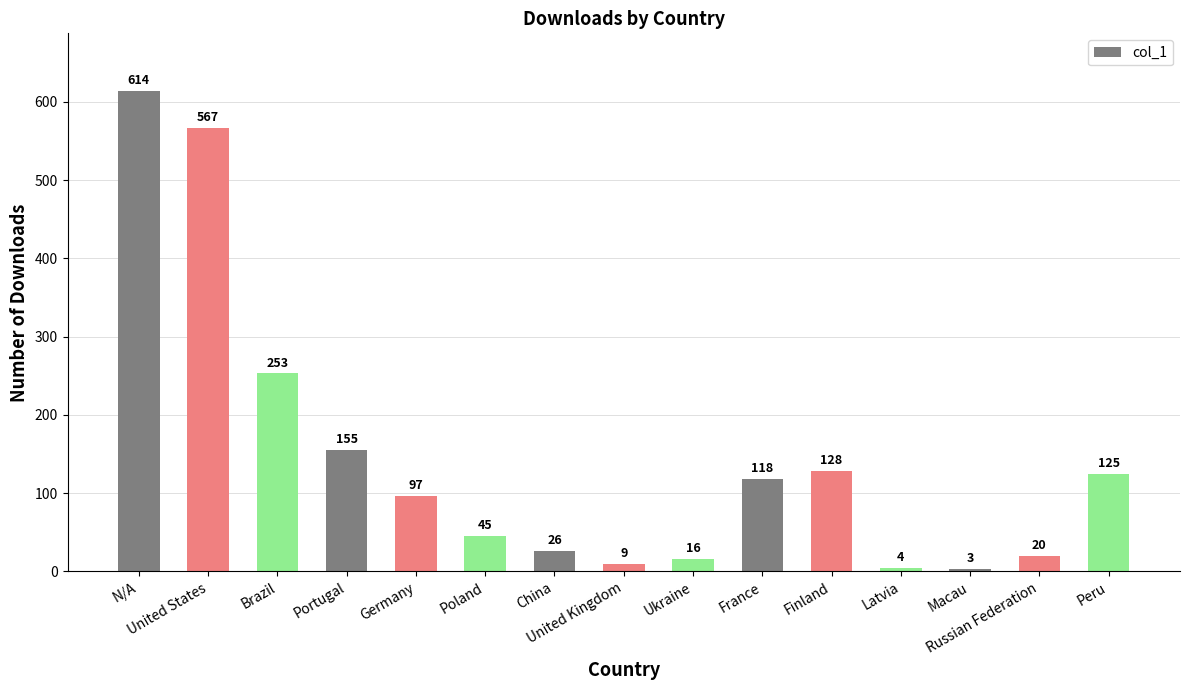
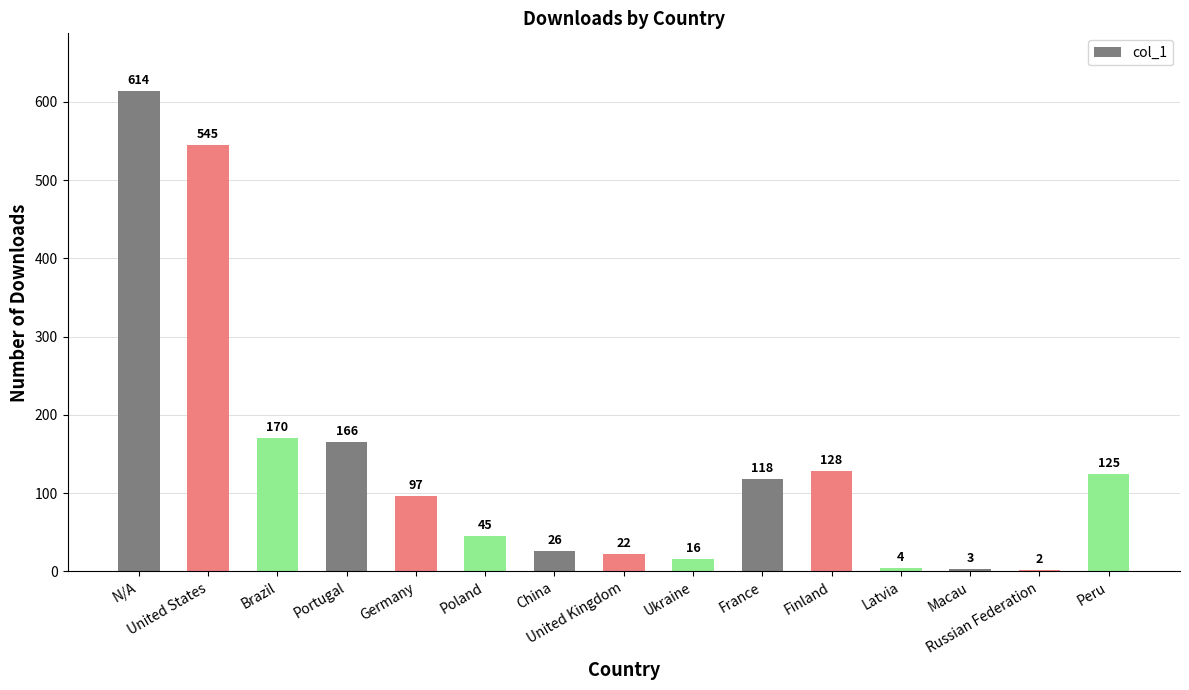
  {
    "N/A": 614,
-   "United States": 567,
-   "Brazil": 253,
-   "Portugal": 155,
+   "United States": 545,
+   "Brazil": 170,
+   "Portugal": 166,
    "Germany": 97,
    "Poland": 45,
    "China": 26,
-   "United Kingdom": 9,
+   "United Kingdom": 22,
    "Ukraine": 16,
    "France": 118,
    "Finland": 128,
    "Latvia": 4,
    "Macau": 3,
-   "Russian Federation": 20,
+   "Russian Federation": 2,
    "Peru": 125
  }
